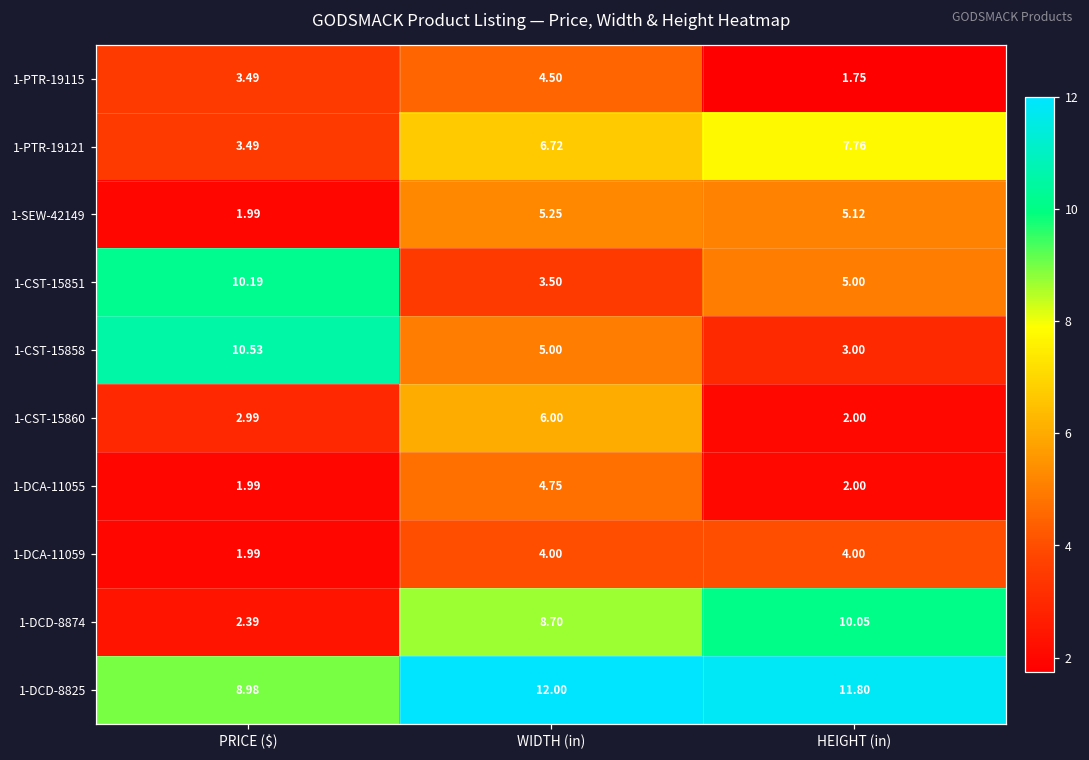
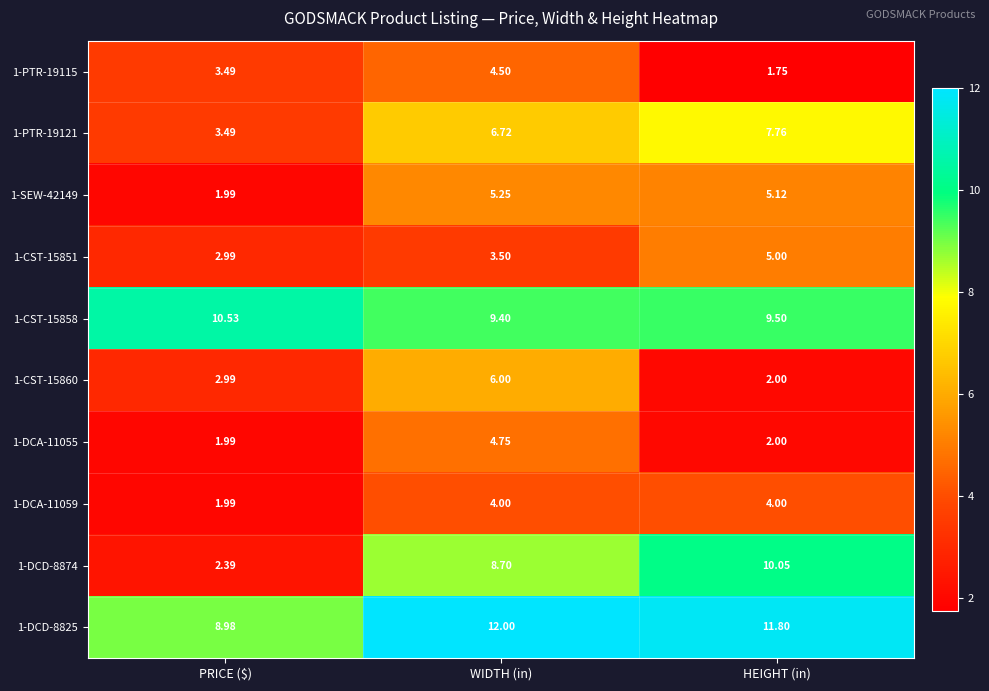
  {
    "1-PTR-19115": {
      "PRICE ($)": 3.49,
      "WIDTH (in)": 4.50,
      "HEIGHT (in)": 1.75
    },
    "1-PTR-19121": {
      "PRICE ($)": 3.49,
      "WIDTH (in)": 6.72,
      "HEIGHT (in)": 7.76
    },
    "1-SEW-42149": {
      "PRICE ($)": 1.99,
      "WIDTH (in)": 5.25,
      "HEIGHT (in)": 5.12
    },
    "1-CST-15851": {
-     "PRICE ($)": 10.19,
+     "PRICE ($)": 2.99,
      "WIDTH (in)": 3.50,
      "HEIGHT (in)": 5.00
    },
    "1-CST-15858": {
      "PRICE ($)": 10.53,
-     "WIDTH (in)": 5.00,
-     "HEIGHT (in)": 3.00
+     "WIDTH (in)": 9.40,
+     "HEIGHT (in)": 9.50
    },
    "1-CST-15860": {
      "PRICE ($)": 2.99,
      "WIDTH (in)": 6.00,
      "HEIGHT (in)": 2.00
    },
    "1-DCA-11055": {
      "PRICE ($)": 1.99,
      "WIDTH (in)": 4.75,
      "HEIGHT (in)": 2.00
    },
    "1-DCA-11059": {
      "PRICE ($)": 1.99,
      "WIDTH (in)": 4.00,
      "HEIGHT (in)": 4.00
    },
    "1-DCD-8874": {
      "PRICE ($)": 2.39,
      "WIDTH (in)": 8.70,
      "HEIGHT (in)": 10.05
    },
    "1-DCD-8825": {
      "PRICE ($)": 8.98,
      "WIDTH (in)": 12.00,
      "HEIGHT (in)": 11.80
    }
  }
